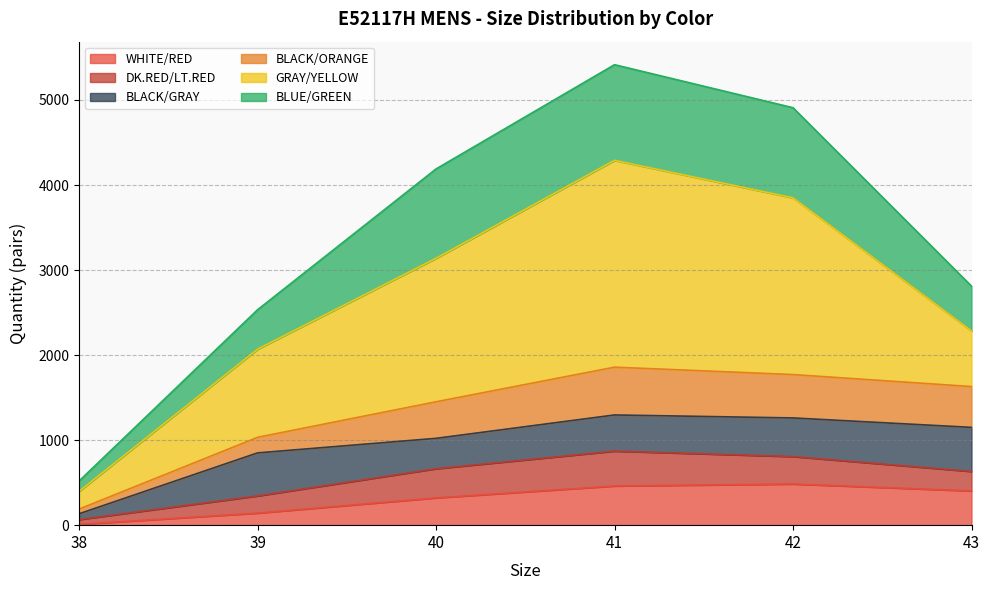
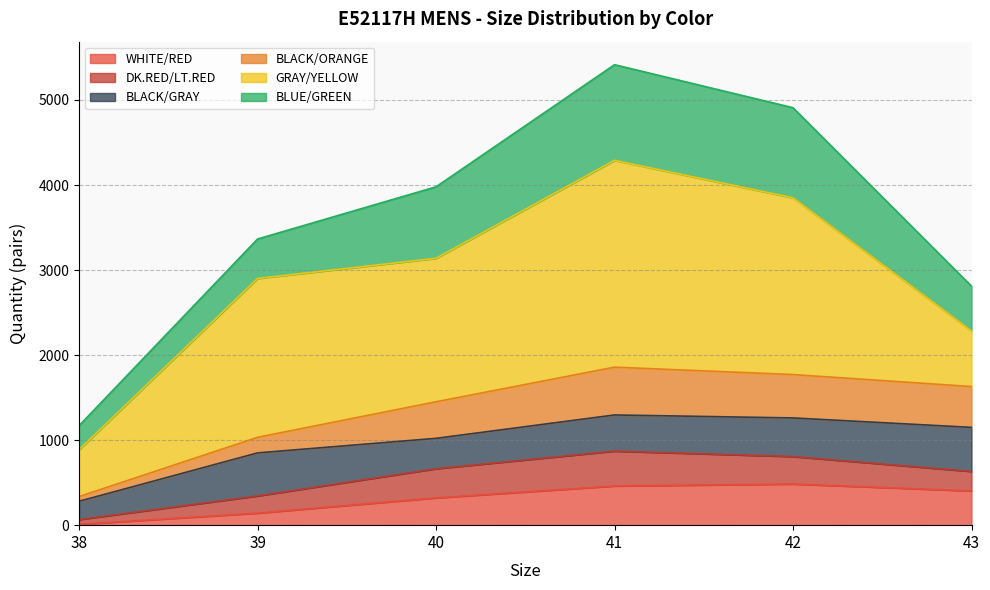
  {
    "BLACK/GRAY": {
-     "38": 100,
+     "38": 200,
      "39": 500,
      "40": 400,
      "41": 400,
      "42": 500,
      "43": 500
    },
    "GRAY/YELLOW": {
-     "38": 200,
-     "39": 1000,
+     "38": 600,
+     "39": 1900,
      "40": 1700,
      "41": 2400,
      "42": 2100,
      "43": 700
    },
    "BLUE/GREEN": {
-     "38": 100,
+     "38": 300,
      "39": 500,
-     "40": 1100,
+     "40": 800,
      "41": 1100,
      "42": 1100,
      "43": 500
    }
  }
